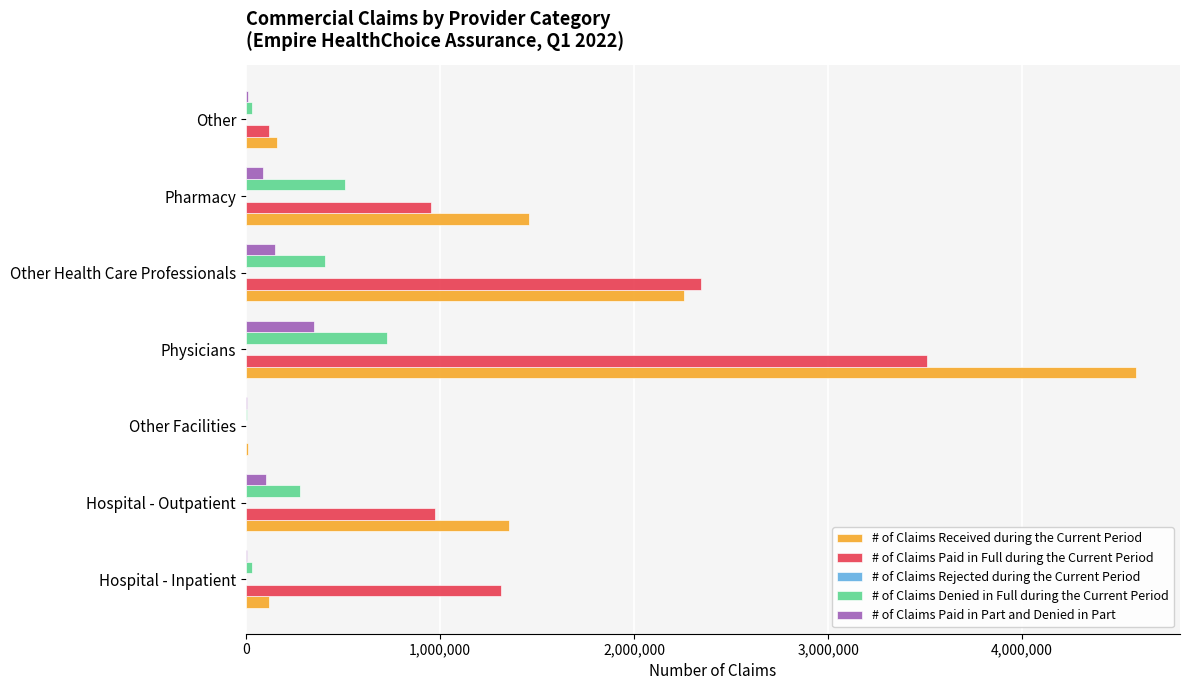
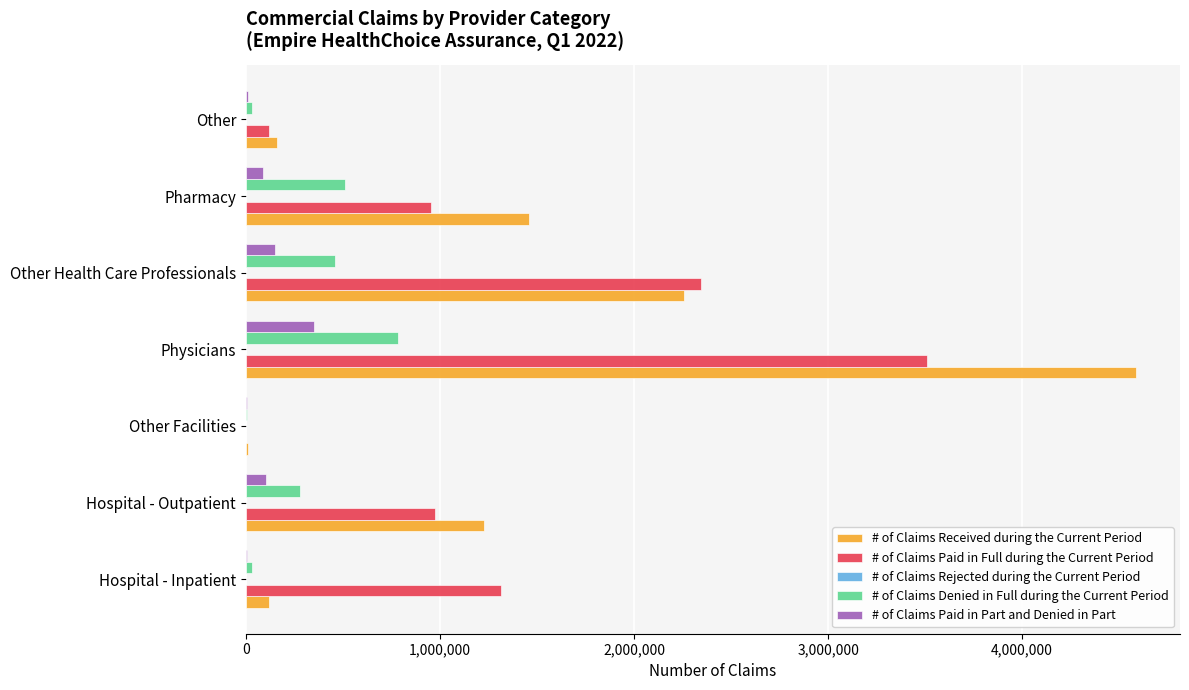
  {
    "# of Claims Received during the Current Period": {
      "Other": "160,000",
      "Pharmacy": "1,460,000",
      "Other Health Care Professionals": "2,260,000",
      "Physicians": "4,580,000",
-     "Hospital - Outpatient": "1,350,000",
+     "Hospital - Outpatient": "1,230,000",
      "Hospital - Inpatient": "120,000"
    },
    "# of Claims Paid in Full during the Current Period": {
      "Other": "120,000",
      "Pharmacy": "950,000",
      "Other Health Care Professionals": "2,350,000",
      "Physicians": "3,510,000",
      "Hospital - Outpatient": "980,000",
      "Hospital - Inpatient": "1,310,000"
    },
    "# of Claims Rejected during the Current Period": {
      "Other": "0",
      "Pharmacy": "0",
      "Other Health Care Professionals": "0",
      "Physicians": "0",
      "Other Facilities": "0",
      "Hospital - Outpatient": "0",
      "Hospital - Inpatient": "0"
    },
    "# of Claims Denied in Full during the Current Period": {
      "Other": "30,000",
      "Pharmacy": "510,000",
-     "Other Health Care Professionals": "410,000",
-     "Physicians": "730,000",
+     "Other Health Care Professionals": "460,000",
+     "Physicians": "780,000",
      "Hospital - Outpatient": "280,000",
      "Hospital - Inpatient": "30,000"
    },
    "# of Claims Paid in Part and Denied in Part": {
      "Pharmacy": "90,000",
      "Other Health Care Professionals": "150,000",
      "Physicians": "350,000",
      "Hospital - Outpatient": "100,000"
    }
  }
